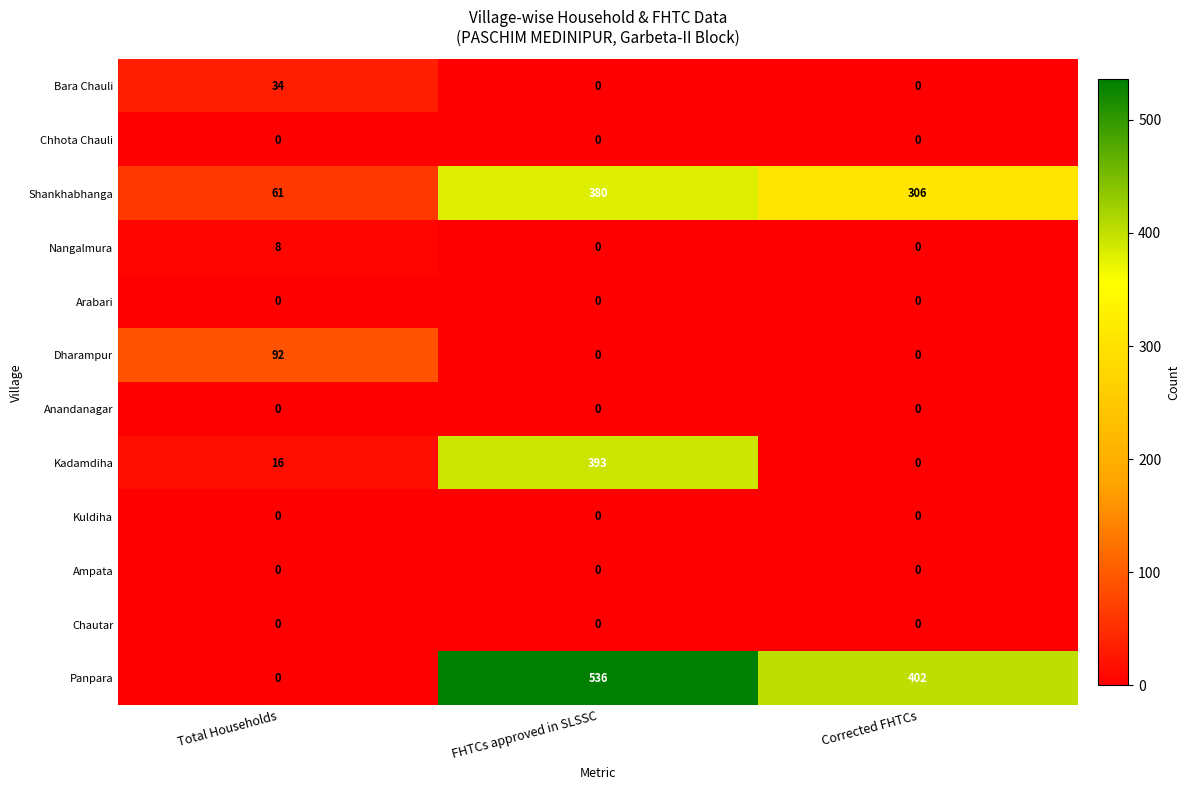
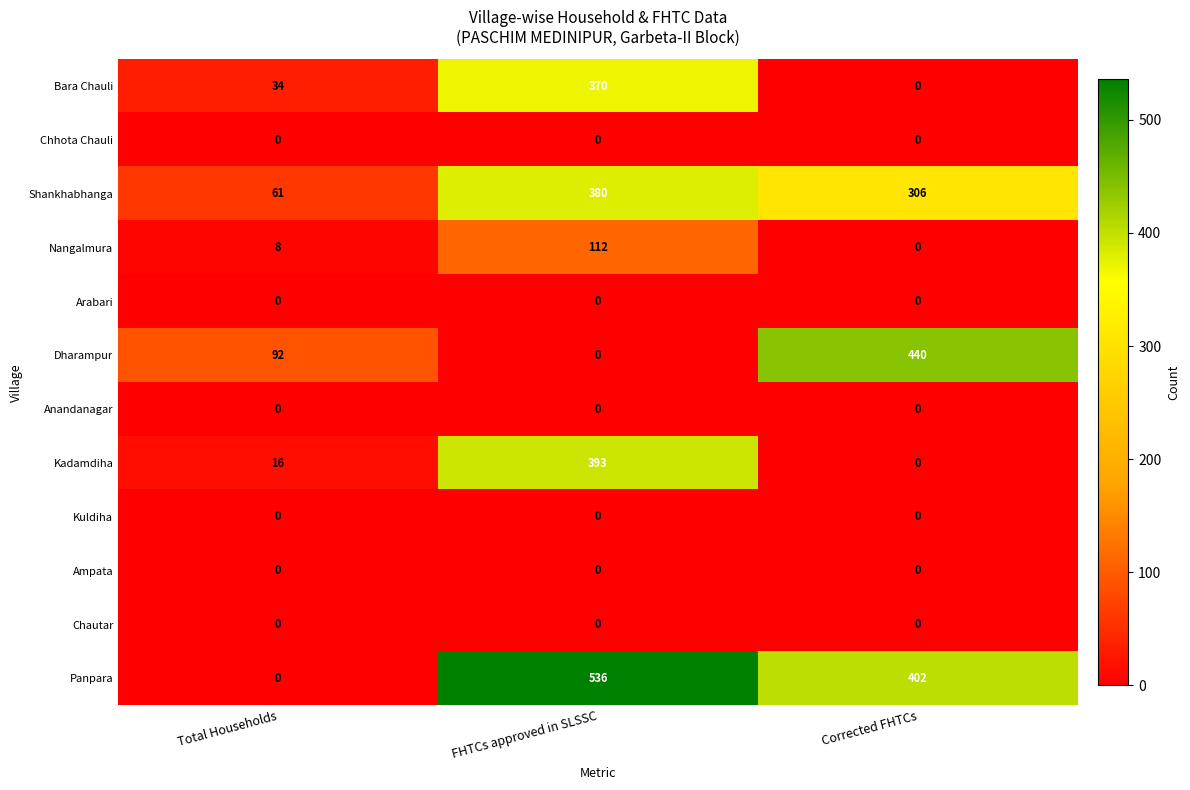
  {
    "Bara Chauli": {
      "Total Households": 34,
-     "FHTCs approved in SLSSC": 0,
+     "FHTCs approved in SLSSC": 370,
      "Corrected FHTCs": 0
    },
    "Chhota Chauli": {
      "Total Households": 0,
      "FHTCs approved in SLSSC": 0,
      "Corrected FHTCs": 0
    },
    "Shankhabhanga": {
      "Total Households": 61,
      "FHTCs approved in SLSSC": 380,
      "Corrected FHTCs": 306
    },
    "Nangalmura": {
      "Total Households": 8,
-     "FHTCs approved in SLSSC": 0,
+     "FHTCs approved in SLSSC": 112,
      "Corrected FHTCs": 0
    },
    "Arabari": {
      "Total Households": 0,
      "FHTCs approved in SLSSC": 0,
      "Corrected FHTCs": 0
    },
    "Dharampur": {
      "Total Households": 92,
      "FHTCs approved in SLSSC": 0,
-     "Corrected FHTCs": 0
+     "Corrected FHTCs": 440
    },
    "Anandanagar": {
      "Total Households": 0,
      "FHTCs approved in SLSSC": 0,
      "Corrected FHTCs": 0
    },
    "Kadamdiha": {
      "Total Households": 16,
      "FHTCs approved in SLSSC": 393,
      "Corrected FHTCs": 0
    },
    "Kuldiha": {
      "Total Households": 0,
      "FHTCs approved in SLSSC": 0,
      "Corrected FHTCs": 0
    },
    "Ampata": {
      "Total Households": 0,
      "FHTCs approved in SLSSC": 0,
      "Corrected FHTCs": 0
    },
    "Chautar": {
      "Total Households": 0,
      "FHTCs approved in SLSSC": 0,
      "Corrected FHTCs": 0
    },
    "Panpara": {
      "Total Households": 0,
      "FHTCs approved in SLSSC": 536,
      "Corrected FHTCs": 402
    }
  }
